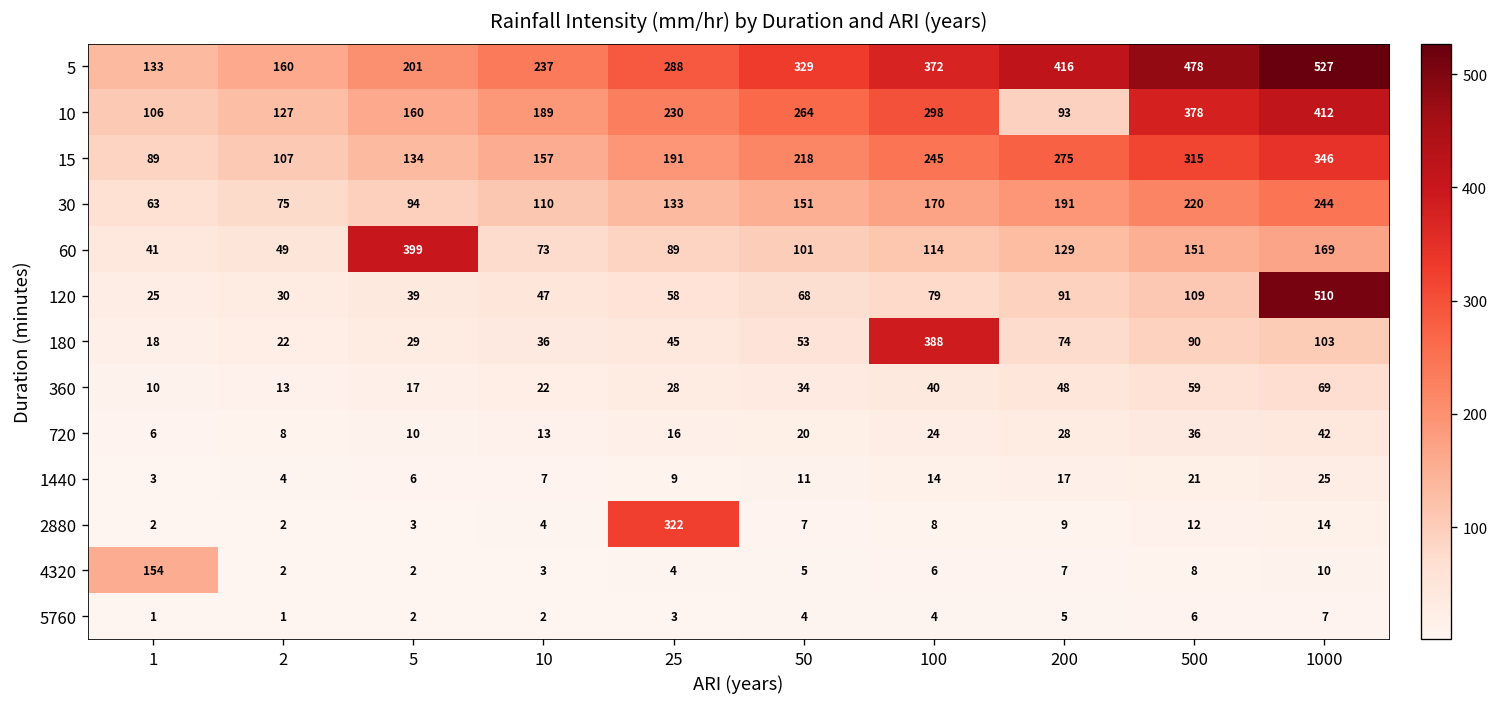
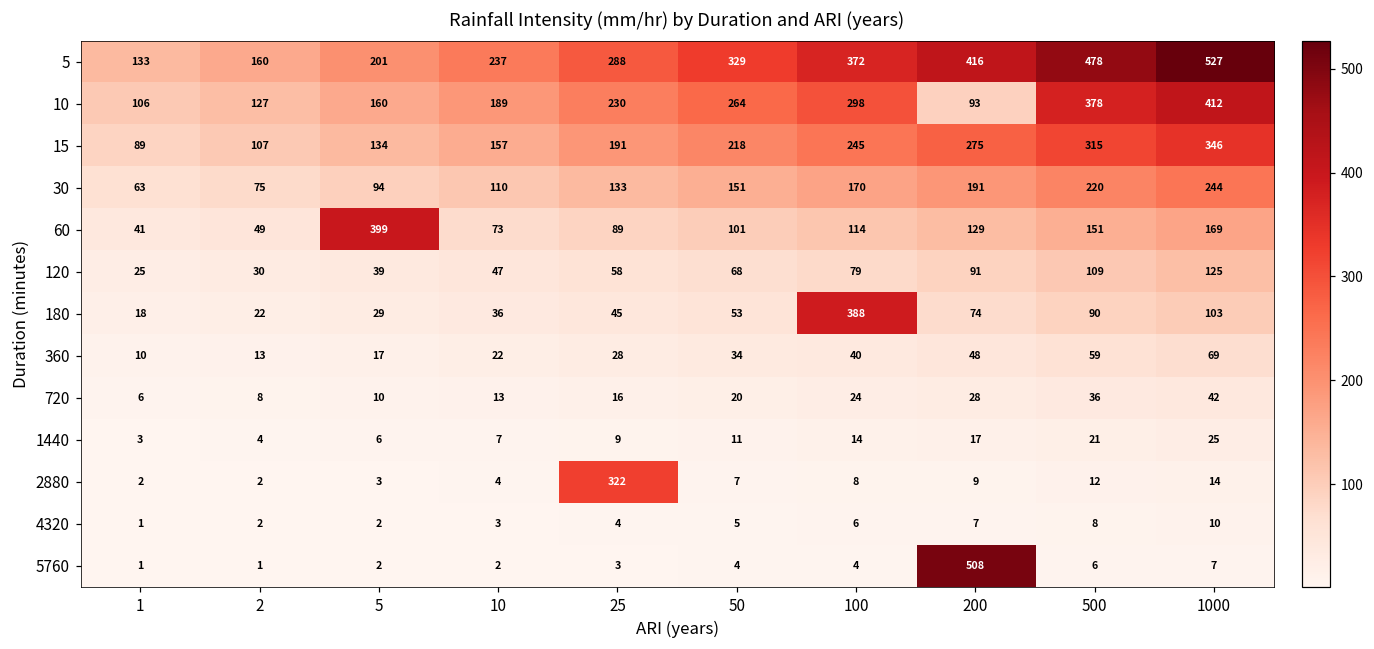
  {
    "5": {
      "1": 133,
      "2": 160,
      "5": 201,
      "10": 237,
      "25": 288,
      "50": 329,
      "100": 372,
      "200": 416,
      "500": 478,
      "1000": 527
    },
    "10": {
      "1": 106,
      "2": 127,
      "5": 160,
      "10": 189,
      "25": 230,
      "50": 264,
      "100": 298,
      "200": 93,
      "500": 378,
      "1000": 412
    },
    "15": {
      "1": 89,
      "2": 107,
      "5": 134,
      "10": 157,
      "25": 191,
      "50": 218,
      "100": 245,
      "200": 275,
      "500": 315,
      "1000": 346
    },
    "30": {
      "1": 63,
      "2": 75,
      "5": 94,
      "10": 110,
      "25": 133,
      "50": 151,
      "100": 170,
      "200": 191,
      "500": 220,
      "1000": 244
    },
    "60": {
      "1": 41,
      "2": 49,
      "5": 399,
      "10": 73,
      "25": 89,
      "50": 101,
      "100": 114,
      "200": 129,
      "500": 151,
      "1000": 169
    },
    "120": {
      "1": 25,
      "2": 30,
      "5": 39,
      "10": 47,
      "25": 58,
      "50": 68,
      "100": 79,
      "200": 91,
      "500": 109,
-     "1000": 510
+     "1000": 125
    },
    "180": {
      "1": 18,
      "2": 22,
      "5": 29,
      "10": 36,
      "25": 45,
      "50": 53,
      "100": 388,
      "200": 74,
      "500": 90,
      "1000": 103
    },
    "360": {
      "1": 10,
      "2": 13,
      "5": 17,
      "10": 22,
      "25": 28,
      "50": 34,
      "100": 40,
      "200": 48,
      "500": 59,
      "1000": 69
    },
    "720": {
      "1": 6,
      "2": 8,
      "5": 10,
      "10": 13,
      "25": 16,
      "50": 20,
      "100": 24,
      "200": 28,
      "500": 36,
      "1000": 42
    },
    "1440": {
      "1": 3,
      "2": 4,
      "5": 6,
      "10": 7,
      "25": 9,
      "50": 11,
      "100": 14,
      "200": 17,
      "500": 21,
      "1000": 25
    },
    "2880": {
      "1": 2,
      "2": 2,
      "5": 3,
      "10": 4,
      "25": 322,
      "50": 7,
      "100": 8,
      "200": 9,
      "500": 12,
      "1000": 14
    },
    "4320": {
-     "1": 154,
+     "1": 1,
      "2": 2,
      "5": 2,
      "10": 3,
      "25": 4,
      "50": 5,
      "100": 6,
      "200": 7,
      "500": 8,
      "1000": 10
    },
    "5760": {
      "1": 1,
      "2": 1,
      "5": 2,
      "10": 2,
      "25": 3,
      "50": 4,
      "100": 4,
-     "200": 5,
+     "200": 508,
      "500": 6,
      "1000": 7
    }
  }
